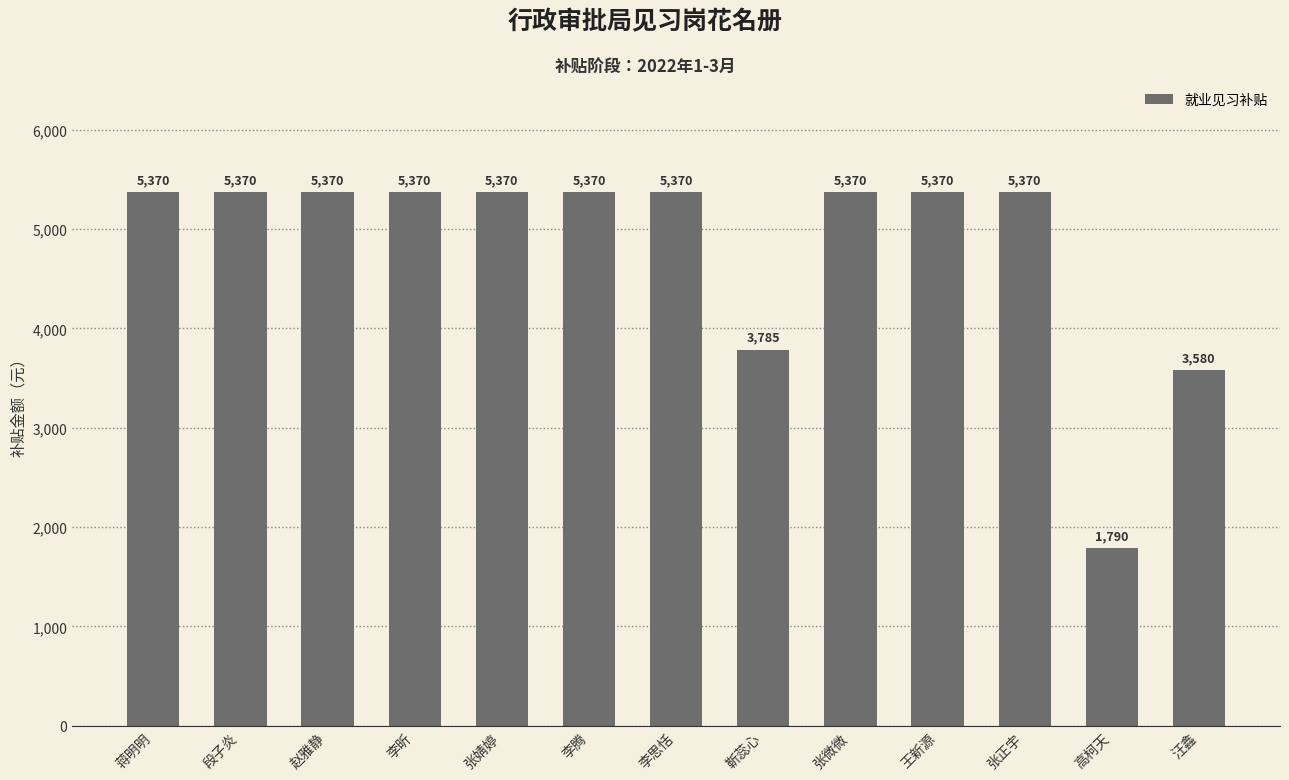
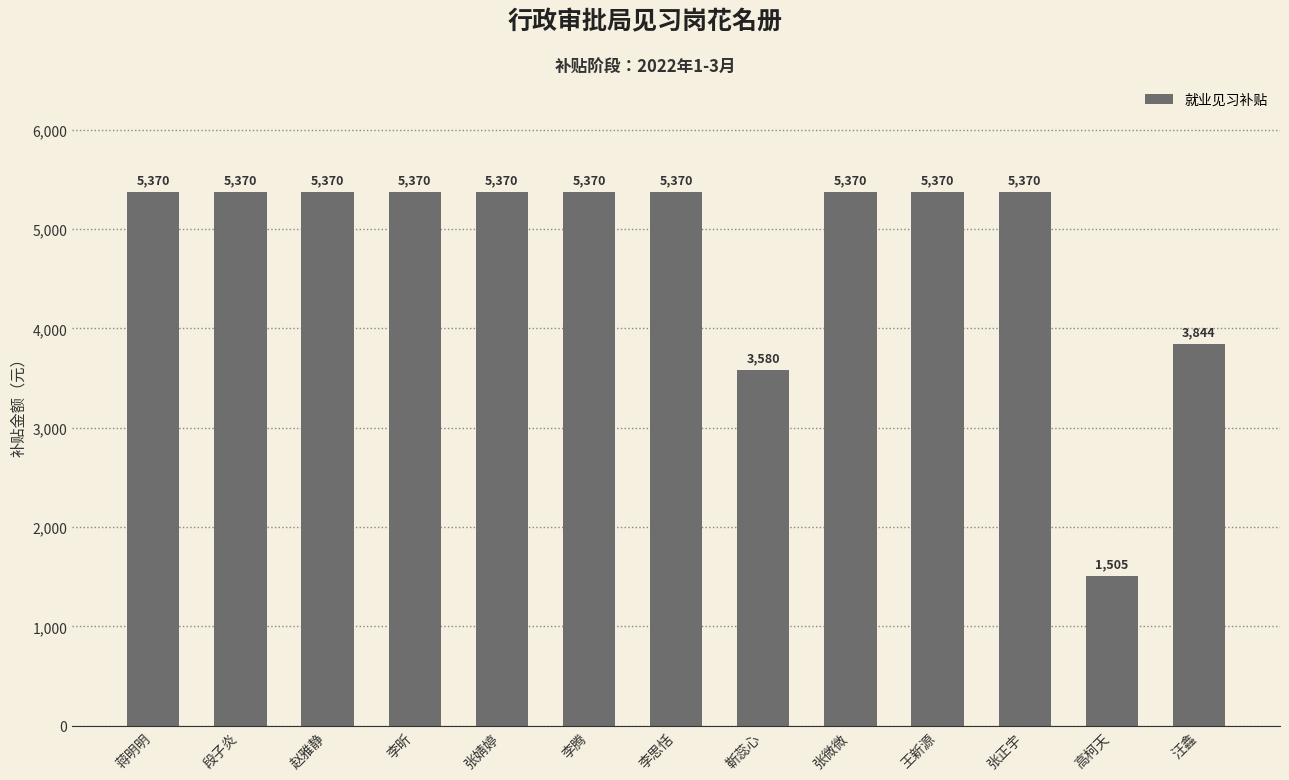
  {
    "蒋明明": "5,370",
    "段子炎": "5,370",
    "赵雅静": "5,370",
    "李昕": "5,370",
    "张婧婷": "5,370",
    "李腾": "5,370",
    "李思恬": "5,370",
-   "靳蕊心": "3,785",
+   "靳蕊心": "3,580",
    "张微微": "5,370",
    "王新源": "5,370",
    "张正宇": "5,370",
-   "高柯天": "1,790",
-   "汪鑫": "3,580"
+   "高柯天": "1,505",
+   "汪鑫": "3,844"
  }
